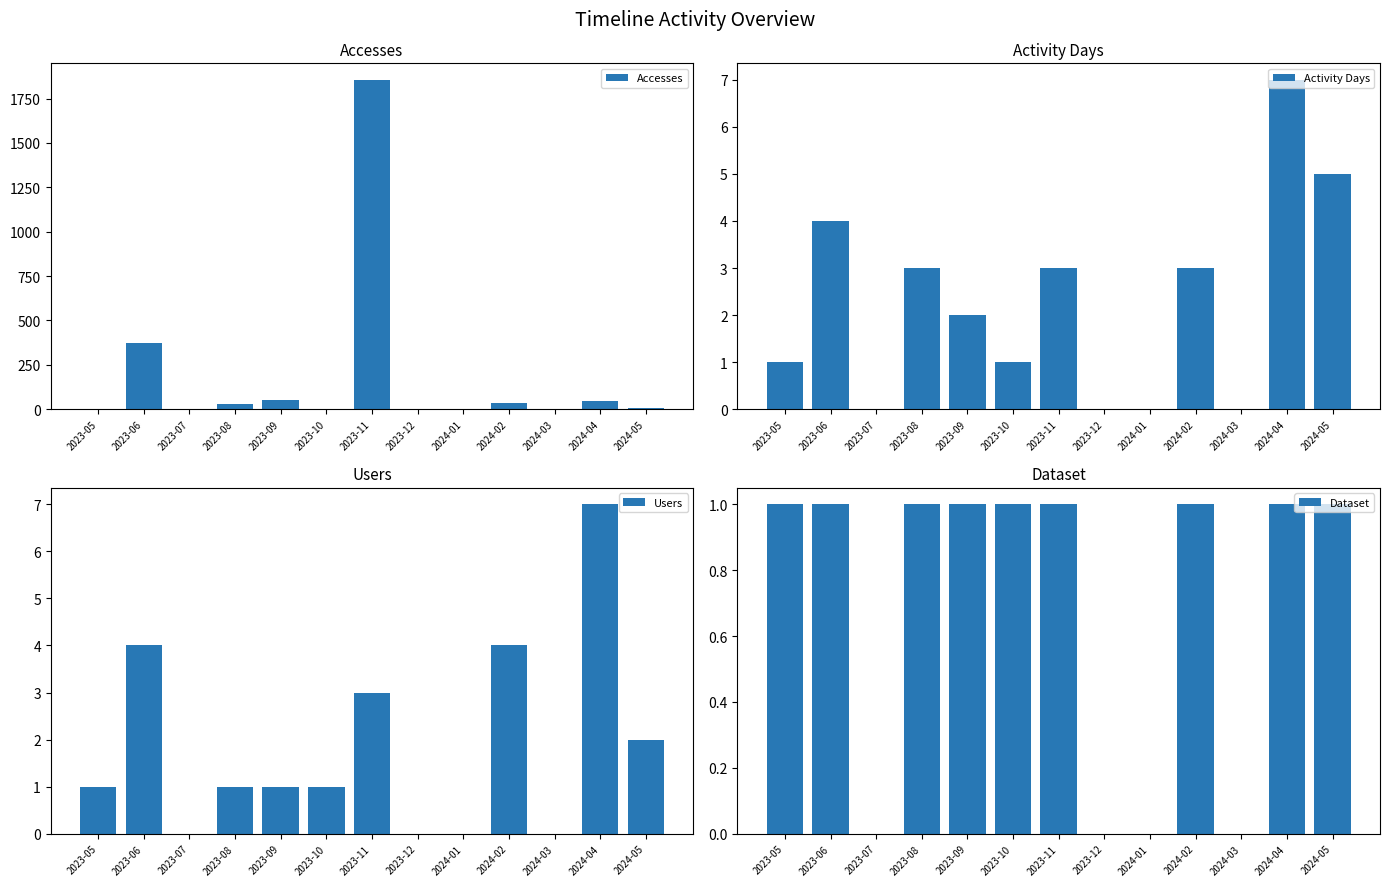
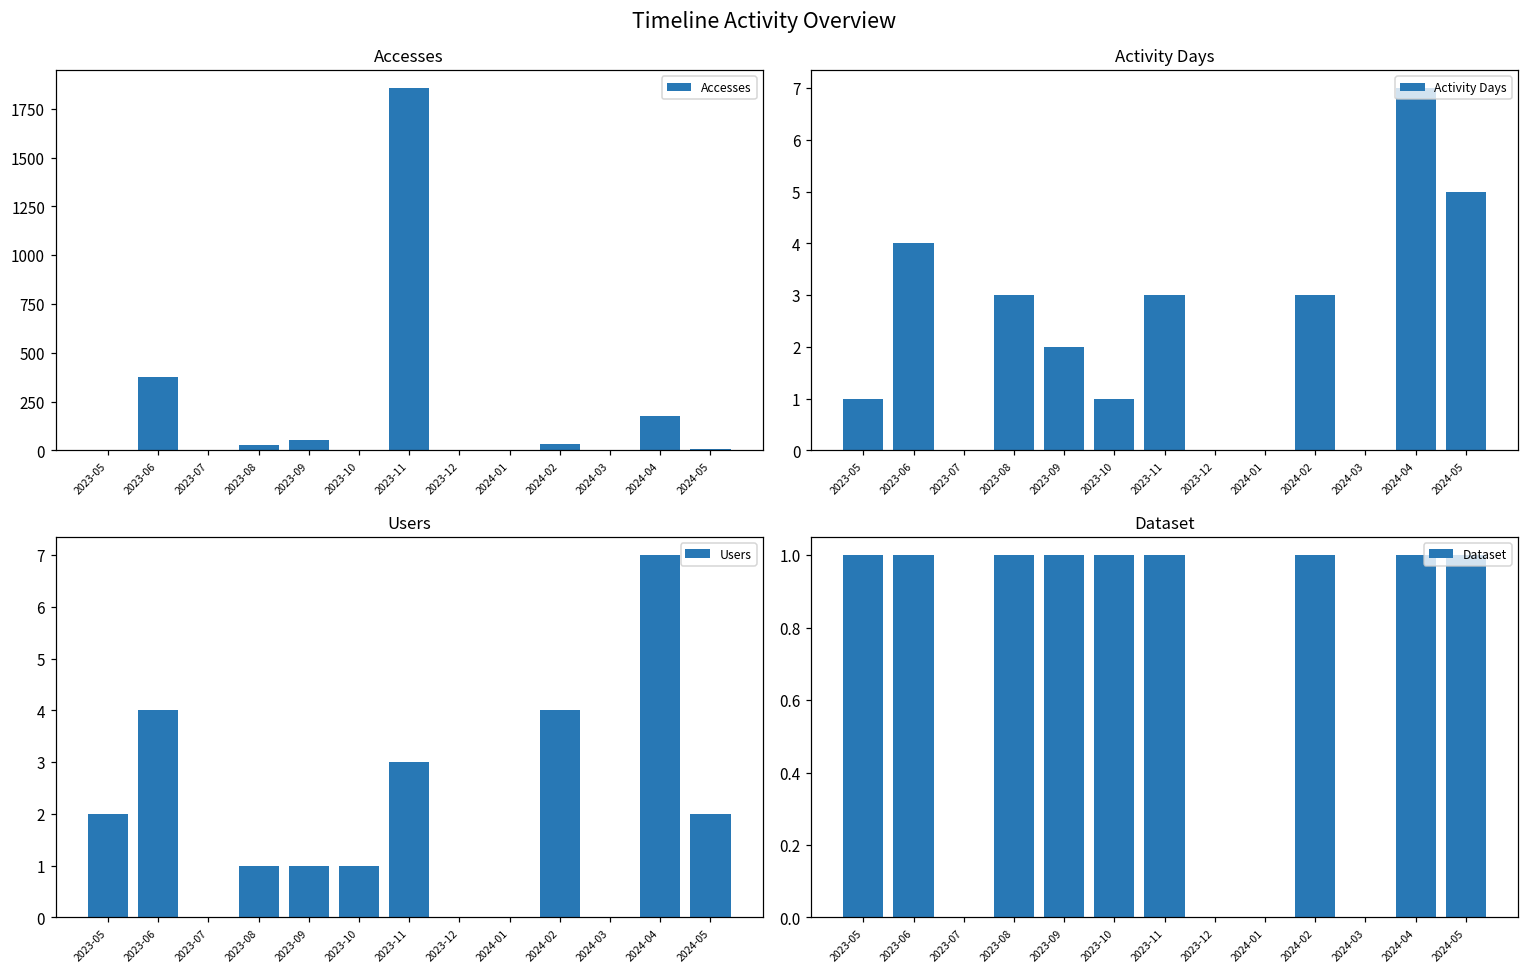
  {
    "Accesses": {
      "2023-06": 380,
      "2023-07": 0,
      "2023-08": 30,
      "2023-09": 50,
      "2023-11": 1860,
      "2023-12": 0,
      "2024-01": 0,
      "2024-02": 30,
      "2024-03": 0,
-     "2024-04": 50
+     "2024-04": 180
    },
    "Activity Days": {
      "2023-05": 1.0,
      "2023-06": 4.0,
      "2023-07": 0.0,
      "2023-08": 3.0,
      "2023-09": 2.0,
      "2023-10": 1.0,
      "2023-11": 3.0,
      "2023-12": 0.0,
      "2024-01": 0.0,
      "2024-02": 3.0,
      "2024-03": 0.0,
      "2024-05": 5.0
    },
    "Users": {
-     "2023-05": 1,
+     "2023-05": 2,
      "2023-06": 4,
      "2023-07": 0,
      "2023-08": 1,
      "2023-09": 1,
      "2023-10": 1,
      "2023-11": 3,
      "2023-12": 0,
      "2024-01": 0,
      "2024-02": 4,
      "2024-03": 0,
      "2024-04": 7,
      "2024-05": 2
    },
    "Dataset": {
      "2023-05": 1.00,
      "2023-06": 1.00,
      "2023-07": 0.00,
      "2023-08": 1.00,
      "2023-09": 1.00,
      "2023-10": 1.00,
      "2023-11": 1.00,
      "2023-12": 0.00,
      "2024-01": 0.00,
      "2024-02": 1.00,
      "2024-03": 0.00,
      "2024-04": 1.00
    }
  }
